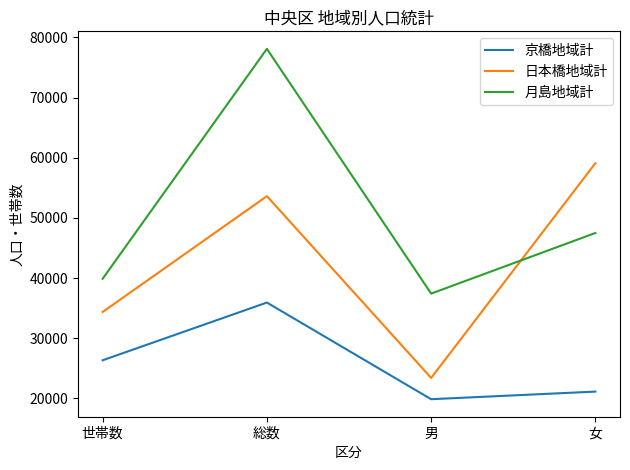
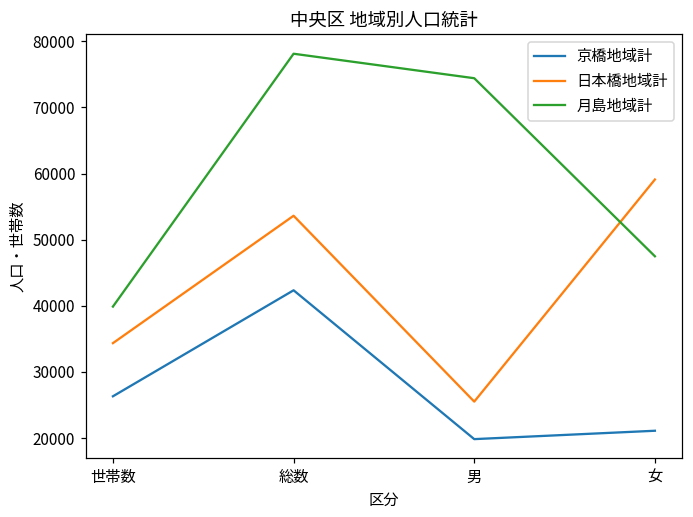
  {
    "京橋地域計": {
      "世帯数": 26000,
-     "総数": 36000,
+     "総数": 42000,
      "男": 20000,
      "女": 21000
    },
    "日本橋地域計": {
      "世帯数": 34000,
      "総数": 54000,
-     "男": 23000,
+     "男": 26000,
      "女": 59000
    },
    "月島地域計": {
      "世帯数": 40000,
      "総数": 78000,
-     "男": 37000,
+     "男": 74000,
      "女": 47000
    }
  }
